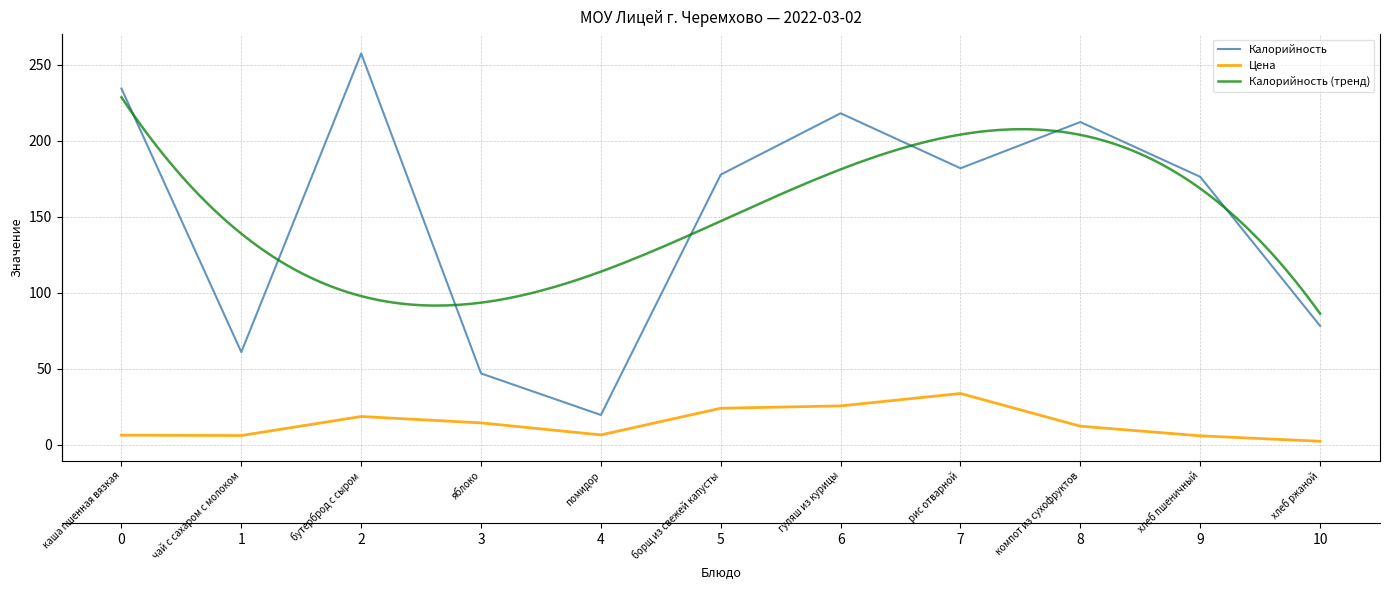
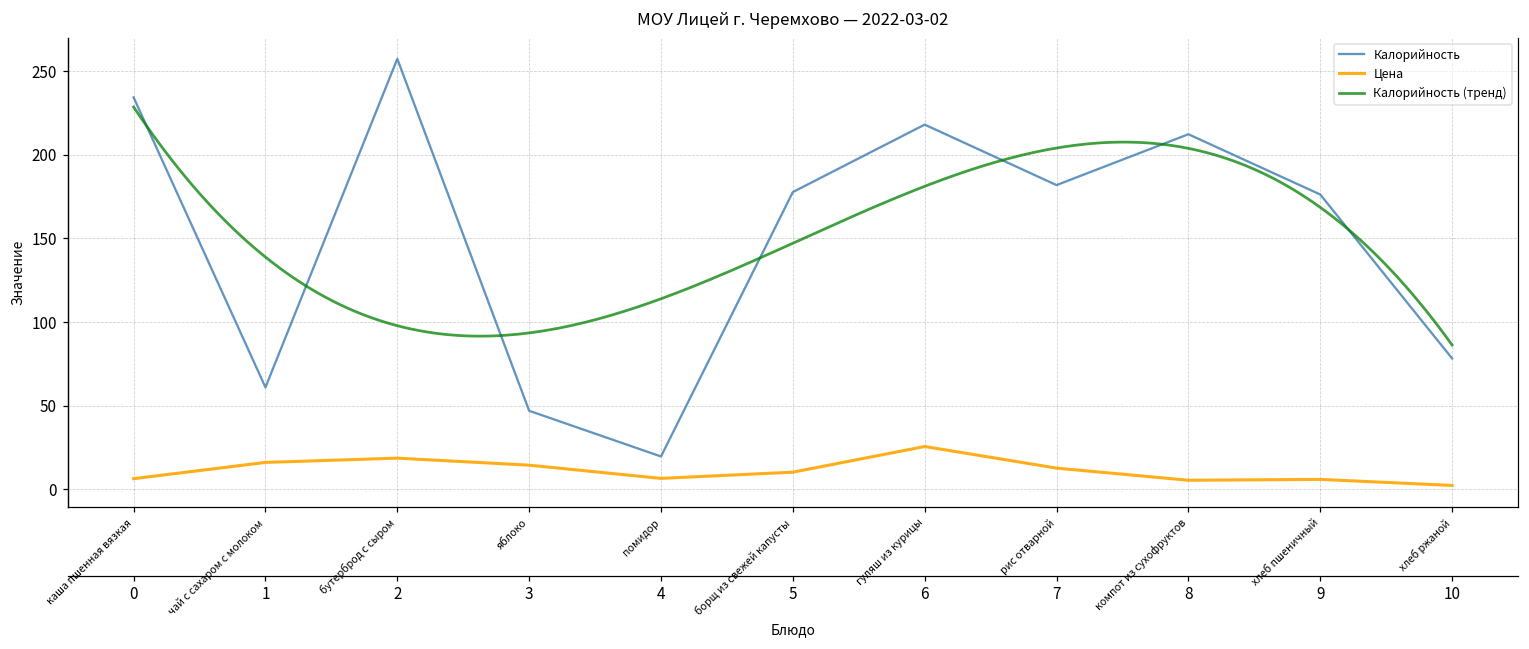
  {
    "Калорийность": {
      "каша пшенная вязкая": 234,
      "чай с сахаром с молоком": 61,
      "бутерброд с сыром": 257,
      "яблоко": 47,
      "помидор": 20,
      "борщ из свежей капусты": 178,
      "гуляш из курицы": 218,
      "рис отварной": 182,
      "компот из сухофруктов": 212,
      "хлеб пшеничный": 176,
      "хлеб ржаной": 78
    },
    "Цена": {
      "каша пшенная вязкая": 6,
-     "чай с сахаром с молоком": 6,
+     "чай с сахаром с молоком": 16,
      "бутерброд с сыром": 19,
      "яблоко": 15,
      "помидор": 7,
-     "борщ из свежей капусты": 24,
+     "борщ из свежей капусты": 10,
      "гуляш из курицы": 26,
-     "рис отварной": 34,
-     "компот из сухофруктов": 12,
+     "рис отварной": 13,
+     "компот из сухофруктов": 5,
      "хлеб пшеничный": 6,
      "хлеб ржаной": 2
    },
    "Калорийность (тренд)": {
      "каша пшенная вязкая": 229,
      "хлеб ржаной": 86
    }
  }
